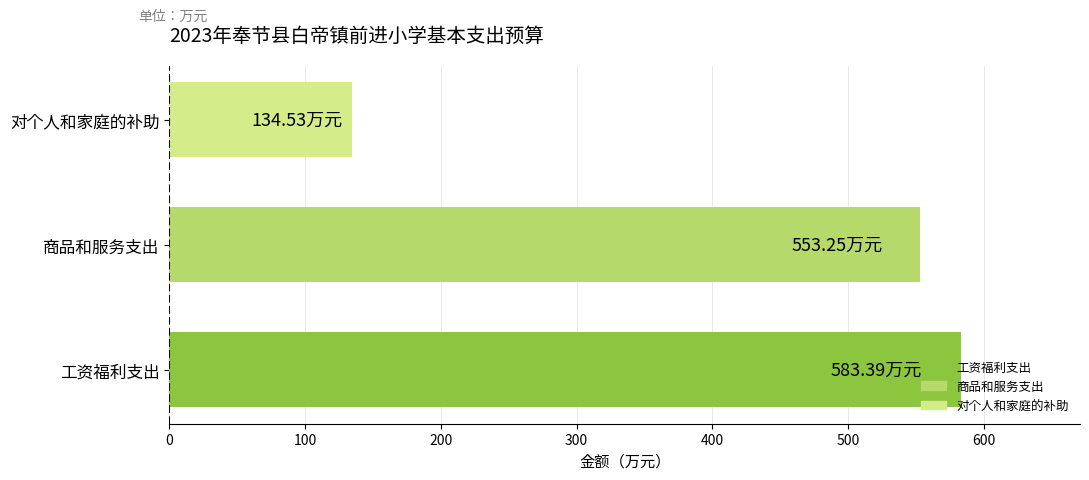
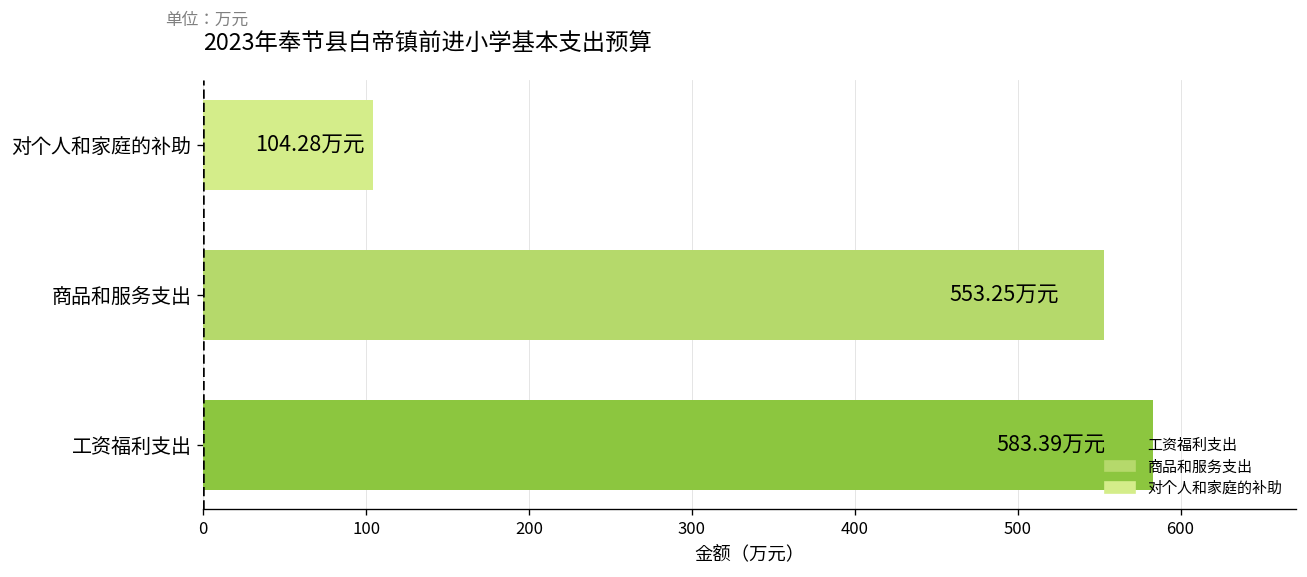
  {
-   "对个人和家庭的补助": 134.53,
+   "对个人和家庭的补助": 104.28,
    "商品和服务支出": 553.25,
    "工资福利支出": 583.39
  }
